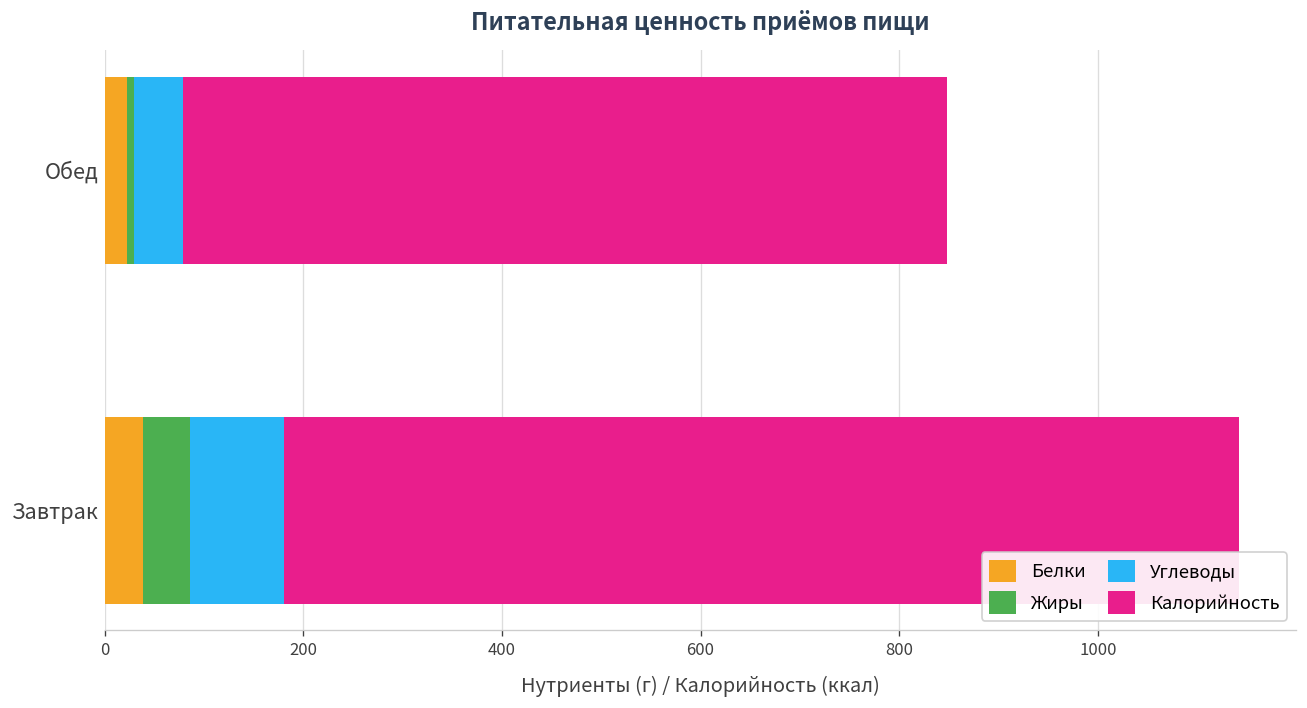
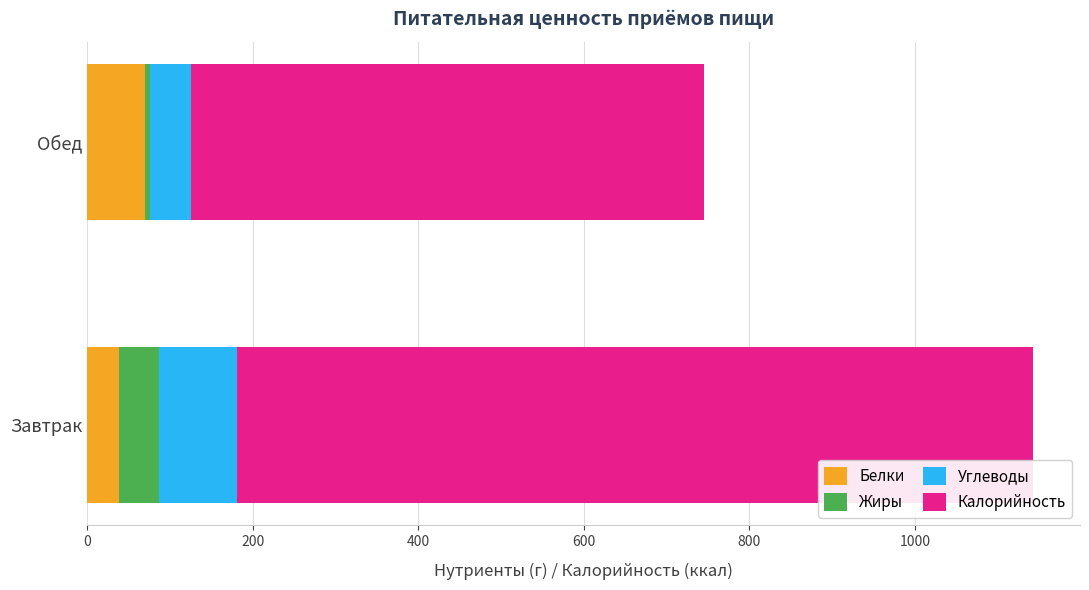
  {
    "Белки": {
-     "Обед": 20,
+     "Обед": 70,
      "Завтрак": 40
    },
    "Жиры": {
      "Обед": 10,
      "Завтрак": 50
    },
    "Углеводы": {
      "Обед": 50,
      "Завтрак": 90
    },
    "Калорийность": {
-     "Обед": 770,
+     "Обед": 620,
      "Завтрак": 960
    }
  }
